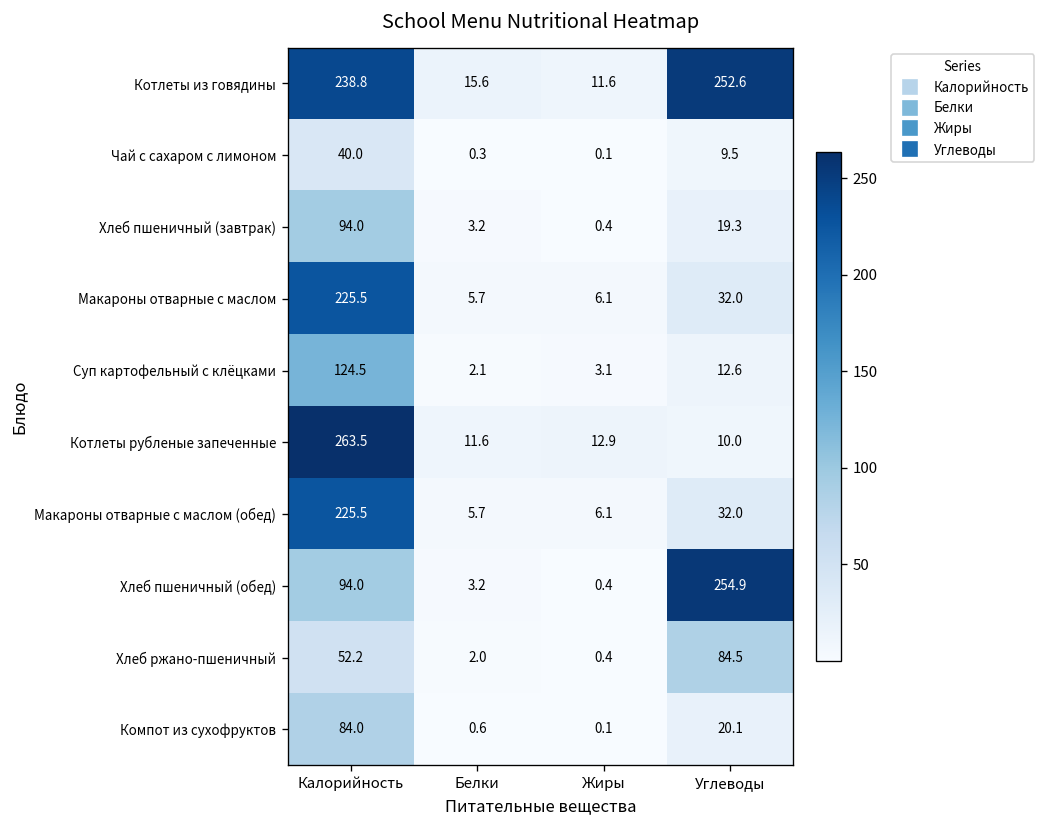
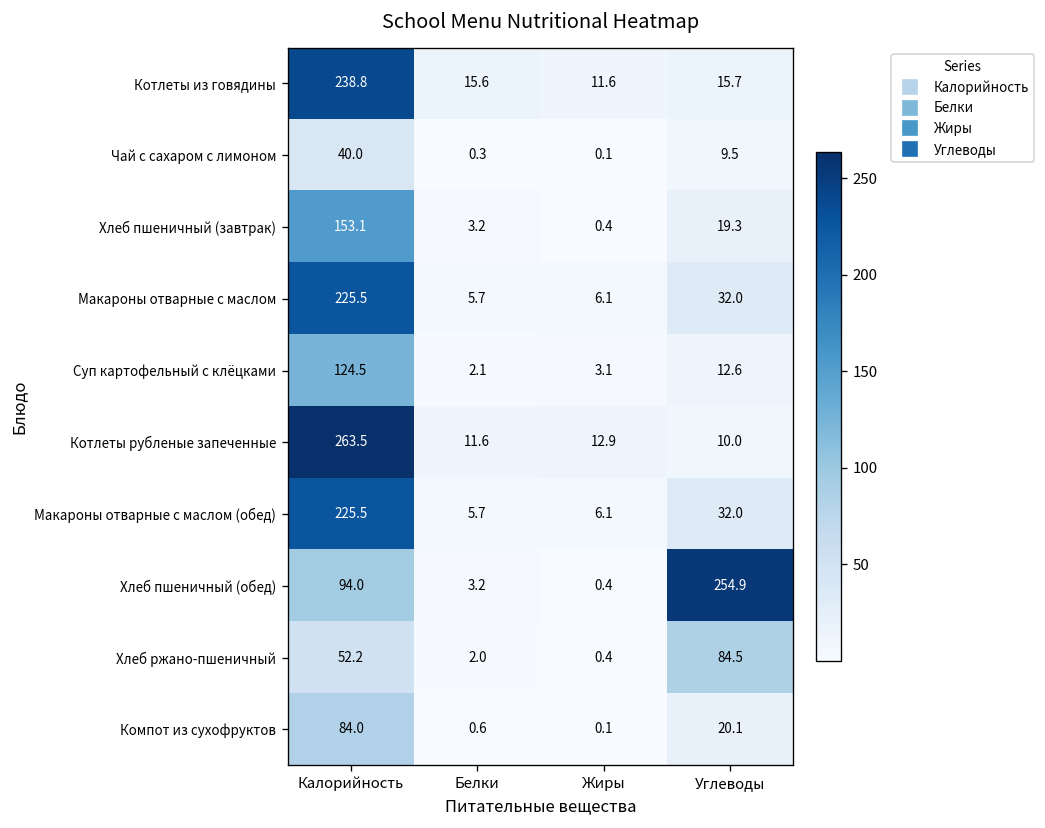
  {
    "Котлеты из говядины": {
      "Калорийность": 238.8,
      "Белки": 15.6,
      "Жиры": 11.6,
-     "Углеводы": 252.6
+     "Углеводы": 15.7
    },
    "Чай с сахаром с лимоном": {
      "Калорийность": 40.0,
      "Белки": 0.3,
      "Жиры": 0.1,
      "Углеводы": 9.5
    },
    "Хлеб пшеничный (завтрак)": {
-     "Калорийность": 94.0,
+     "Калорийность": 153.1,
      "Белки": 3.2,
      "Жиры": 0.4,
      "Углеводы": 19.3
    },
    "Макароны отварные с маслом": {
      "Калорийность": 225.5,
      "Белки": 5.7,
      "Жиры": 6.1,
      "Углеводы": 32.0
    },
    "Суп картофельный с клёцками": {
      "Калорийность": 124.5,
      "Белки": 2.1,
      "Жиры": 3.1,
      "Углеводы": 12.6
    },
    "Котлеты рубленые запеченные": {
      "Калорийность": 263.5,
      "Белки": 11.6,
      "Жиры": 12.9,
      "Углеводы": 10.0
    },
    "Макароны отварные с маслом (обед)": {
      "Калорийность": 225.5,
      "Белки": 5.7,
      "Жиры": 6.1,
      "Углеводы": 32.0
    },
    "Хлеб пшеничный (обед)": {
      "Калорийность": 94.0,
      "Белки": 3.2,
      "Жиры": 0.4,
      "Углеводы": 254.9
    },
    "Хлеб ржано-пшеничный": {
      "Калорийность": 52.2,
      "Белки": 2.0,
      "Жиры": 0.4,
      "Углеводы": 84.5
    },
    "Компот из сухофруктов": {
      "Калорийность": 84.0,
      "Белки": 0.6,
      "Жиры": 0.1,
      "Углеводы": 20.1
    }
  }
